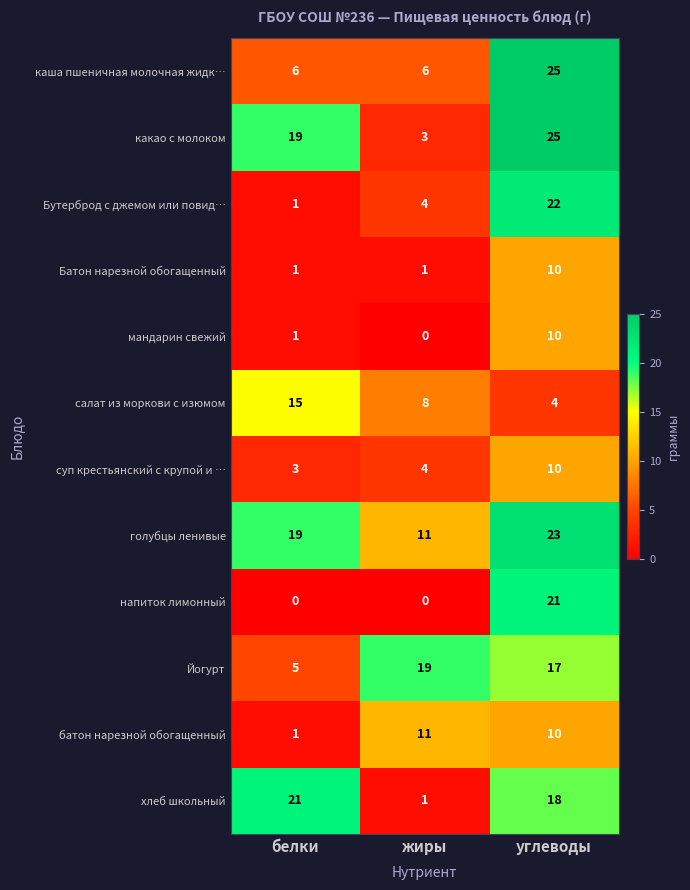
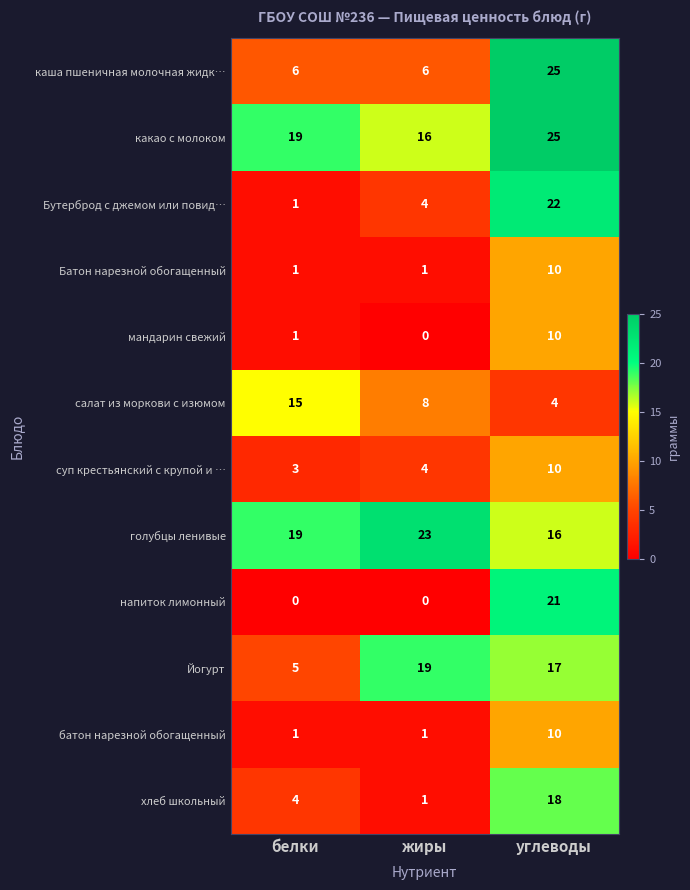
  {
    "каша пшеничная молочная жидк…": {
      "белки": 6,
      "жиры": 6,
      "углеводы": 25
    },
    "какао с молоком": {
      "белки": 19,
-     "жиры": 3,
+     "жиры": 16,
      "углеводы": 25
    },
    "Бутерброд с джемом или повид…": {
      "белки": 1,
      "жиры": 4,
      "углеводы": 22
    },
    "Батон нарезной обогащенный": {
      "белки": 1,
      "жиры": 1,
      "углеводы": 10
    },
    "мандарин свежий": {
      "белки": 1,
      "жиры": 0,
      "углеводы": 10
    },
    "салат из моркови с изюмом": {
      "белки": 15,
      "жиры": 8,
      "углеводы": 4
    },
    "суп крестьянский с крупой и …": {
      "белки": 3,
      "жиры": 4,
      "углеводы": 10
    },
    "голубцы ленивые": {
      "белки": 19,
-     "жиры": 11,
-     "углеводы": 23
+     "жиры": 23,
+     "углеводы": 16
    },
    "напиток лимонный": {
      "белки": 0,
      "жиры": 0,
      "углеводы": 21
    },
    "Йогурт": {
      "белки": 5,
      "жиры": 19,
      "углеводы": 17
    },
    "батон нарезной обогащенный": {
      "белки": 1,
-     "жиры": 11,
+     "жиры": 1,
      "углеводы": 10
    },
    "хлеб школьный": {
-     "белки": 21,
+     "белки": 4,
      "жиры": 1,
      "углеводы": 18
    }
  }
